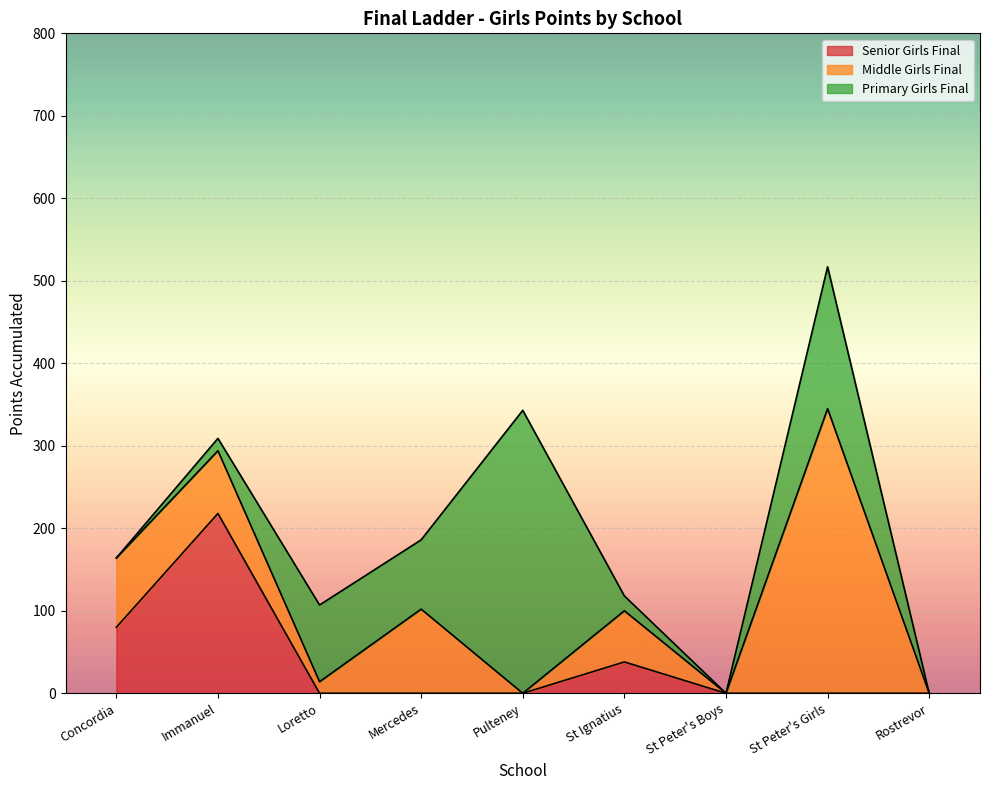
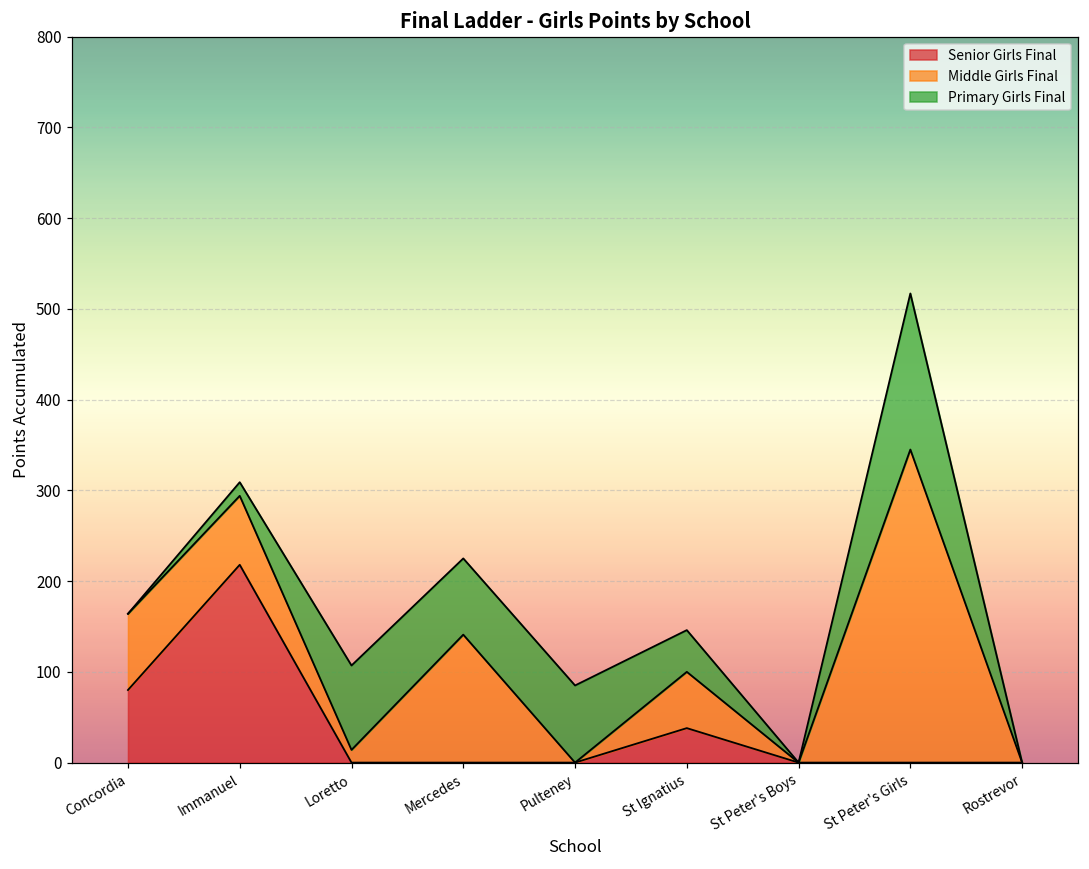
  {
    "Senior Girls Final": {
      "Concordia": 80,
      "Immanuel": 220,
      "Loretto": 0,
      "Mercedes": 0,
      "St Ignatius": 40,
      "St Peter's Girls": 0
    },
    "Middle Girls Final": {
      "Immanuel": 80,
      "Loretto": 10,
-     "Mercedes": 100,
+     "Mercedes": 140,
      "St Ignatius": 60,
      "St Peter's Girls": 350
    },
    "Primary Girls Final": {
      "Immanuel": 20,
      "Loretto": 90,
      "Mercedes": 80,
-     "Pulteney": 340,
-     "St Ignatius": 20,
+     "Pulteney": 90,
+     "St Ignatius": 50,
      "St Peter's Girls": 170
    }
  }
